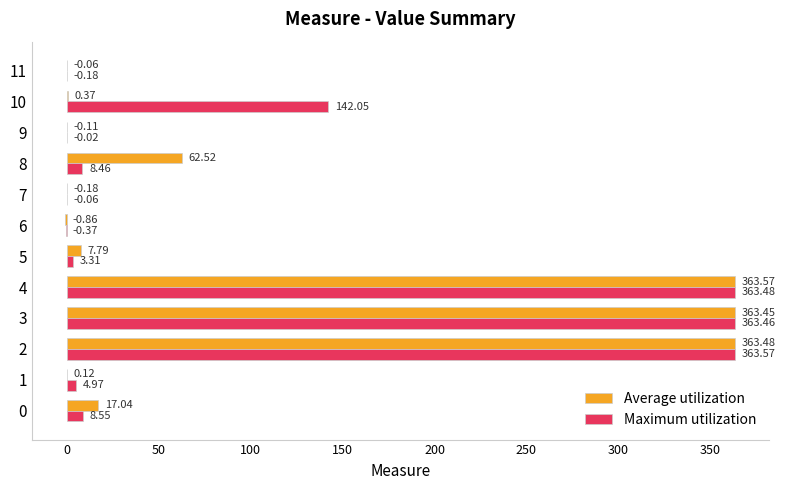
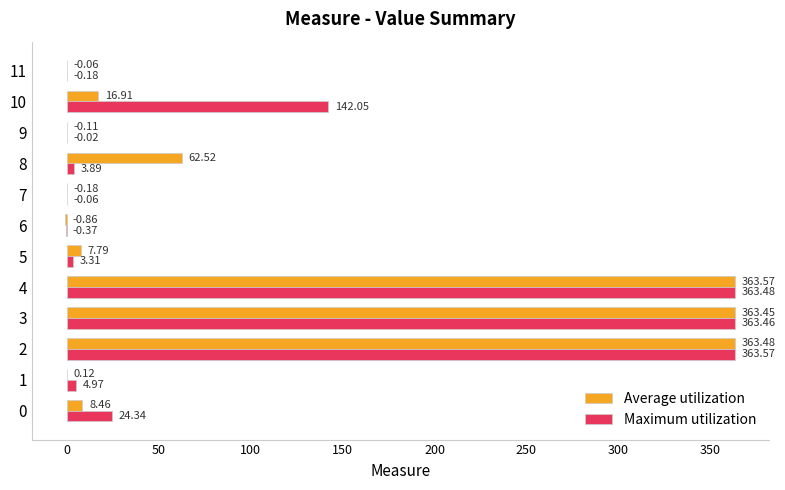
  {
    "Average utilization": {
      "11": -0.06,
-     "10": 0.37,
+     "10": 16.91,
      "9": -0.11,
      "8": 62.52,
      "7": -0.18,
      "6": -0.86,
      "5": 7.79,
      "4": 363.57,
      "3": 363.45,
      "2": 363.48,
      "1": 0.12,
-     "0": 17.04
+     "0": 8.46
    },
    "Maximum utilization": {
      "11": -0.18,
      "10": 142.05,
      "9": -0.02,
-     "8": 8.46,
+     "8": 3.89,
      "7": -0.06,
      "6": -0.37,
      "5": 3.31,
      "4": 363.48,
      "3": 363.46,
      "2": 363.57,
      "1": 4.97,
-     "0": 8.55
+     "0": 24.34
    }
  }
